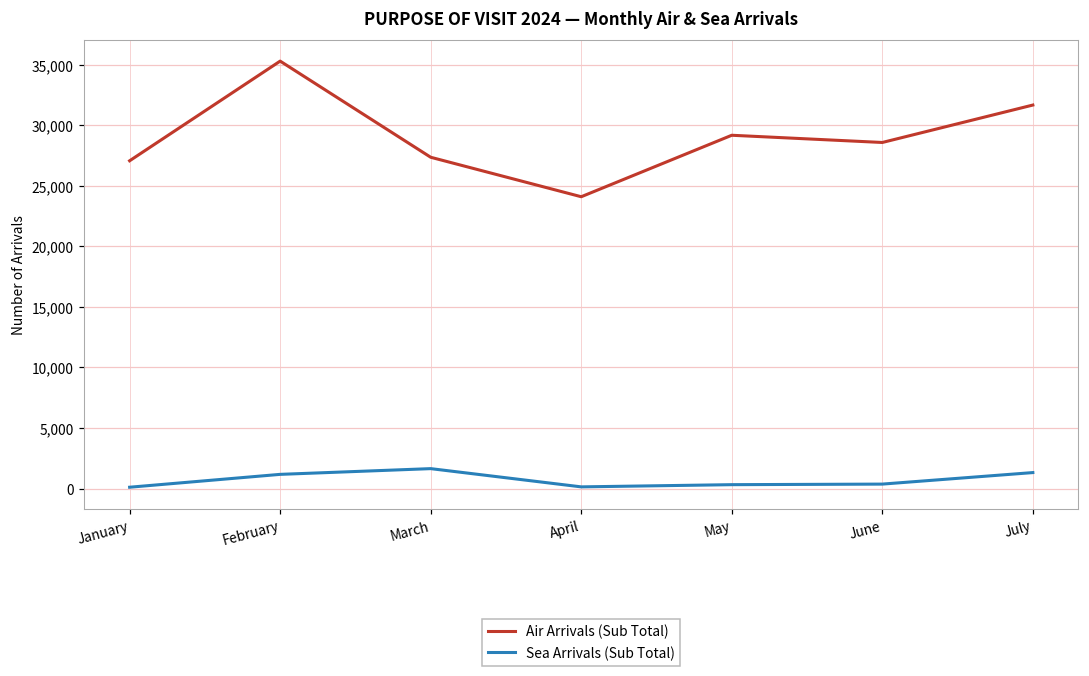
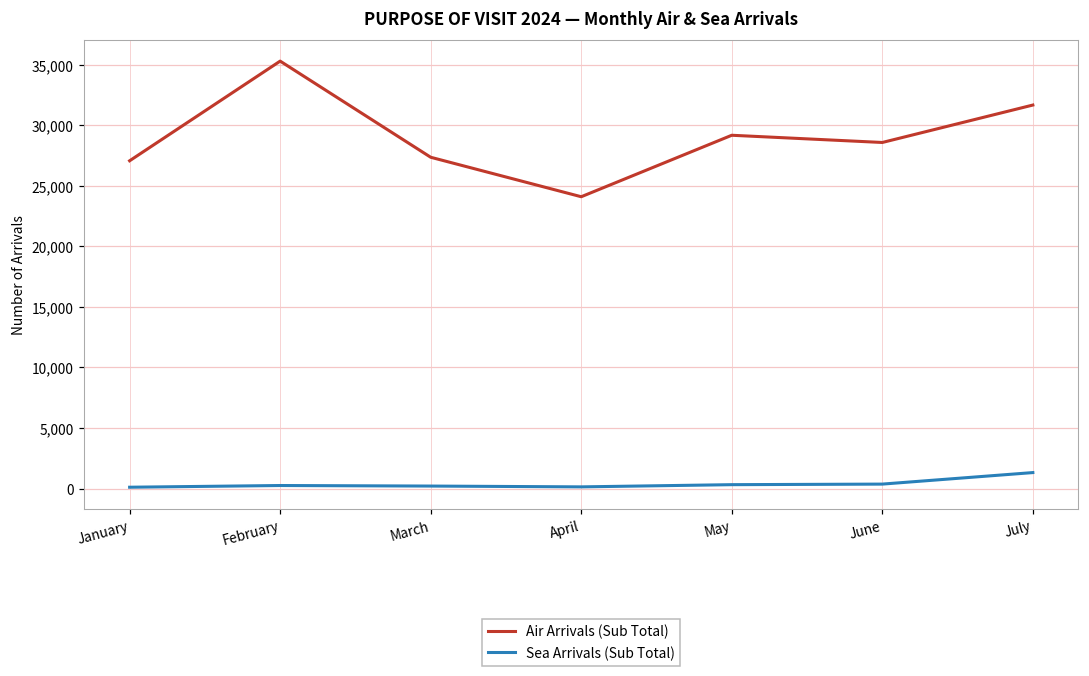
  {
    "Air Arrivals (Sub Total)": {
      "January": "27,100",
      "February": "35,300",
      "March": "27,400",
      "April": "24,100",
      "May": "29,200",
      "June": "28,600",
      "July": "31,700"
    },
    "Sea Arrivals (Sub Total)": {
      "January": "100",
-     "February": "1,200",
-     "March": "1,700",
+     "February": "300",
+     "March": "200",
      "April": "100",
      "May": "300",
      "June": "400",
      "July": "1,300"
    }
  }
